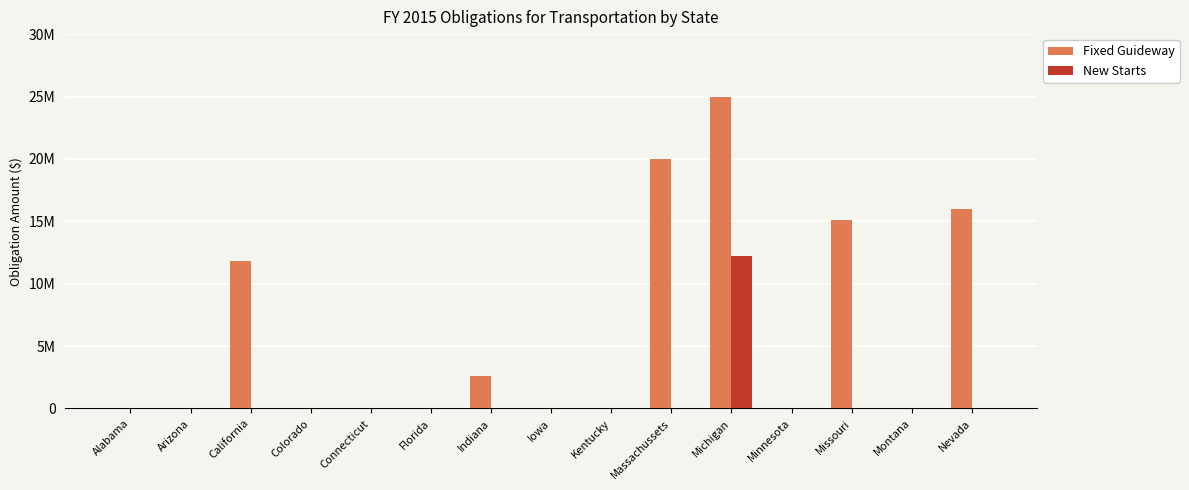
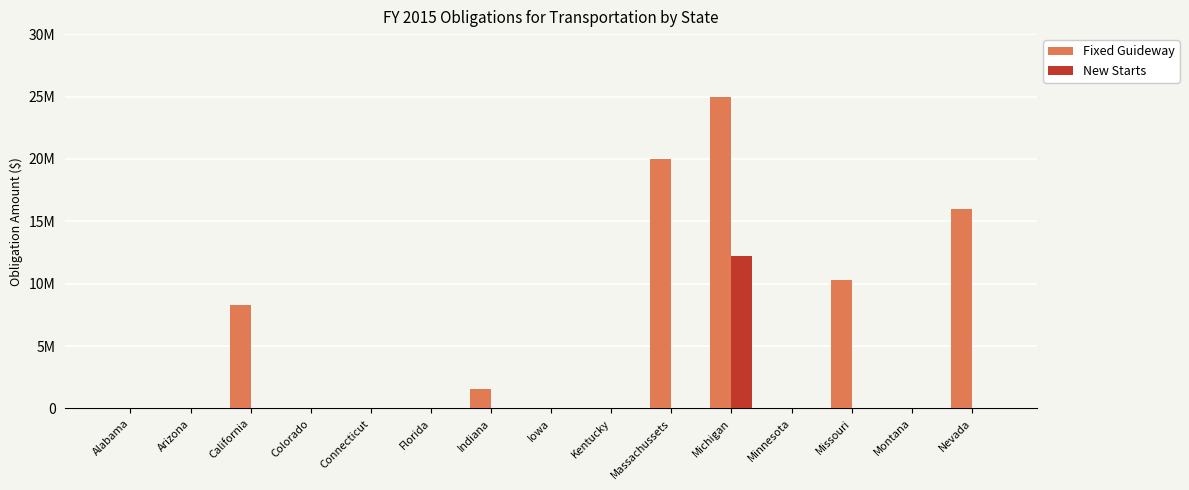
  {
    "Fixed Guideway": {
      "Alabama": 0,
      "Arizona": 0,
-     "California": 11800000,
+     "California": 8300000,
      "Colorado": 0,
      "Connecticut": 0,
      "Florida": 0,
-     "Indiana": 2600000,
+     "Indiana": 1500000,
      "Iowa": 0,
      "Kentucky": 0,
      "Massachussets": 20000000,
      "Michigan": 25000000,
      "Minnesota": 0,
-     "Missouri": 15100000,
+     "Missouri": 10300000,
      "Montana": 0,
      "Nevada": 16000000
    },
    "New Starts": {
      "Alabama": 0,
      "Arizona": 0,
      "California": 0,
      "Colorado": 0,
      "Connecticut": 0,
      "Florida": 0,
      "Indiana": 0,
      "Iowa": 0,
      "Kentucky": 0,
      "Massachussets": 0,
      "Michigan": 12200000,
      "Minnesota": 0,
      "Missouri": 0,
      "Montana": 0,
      "Nevada": 0
    }
  }
